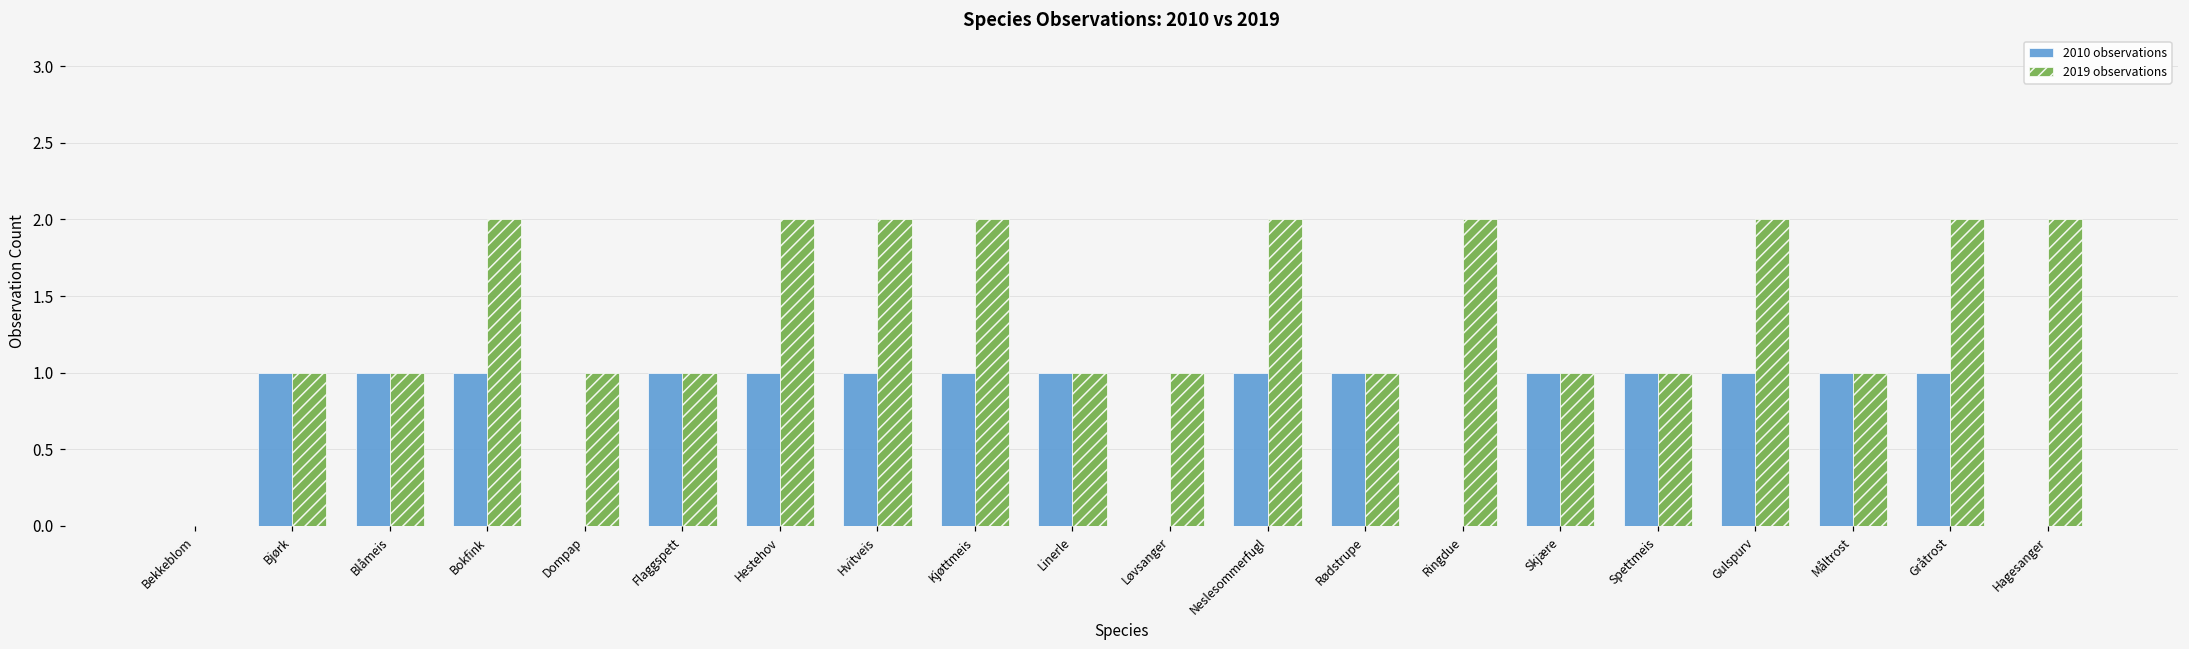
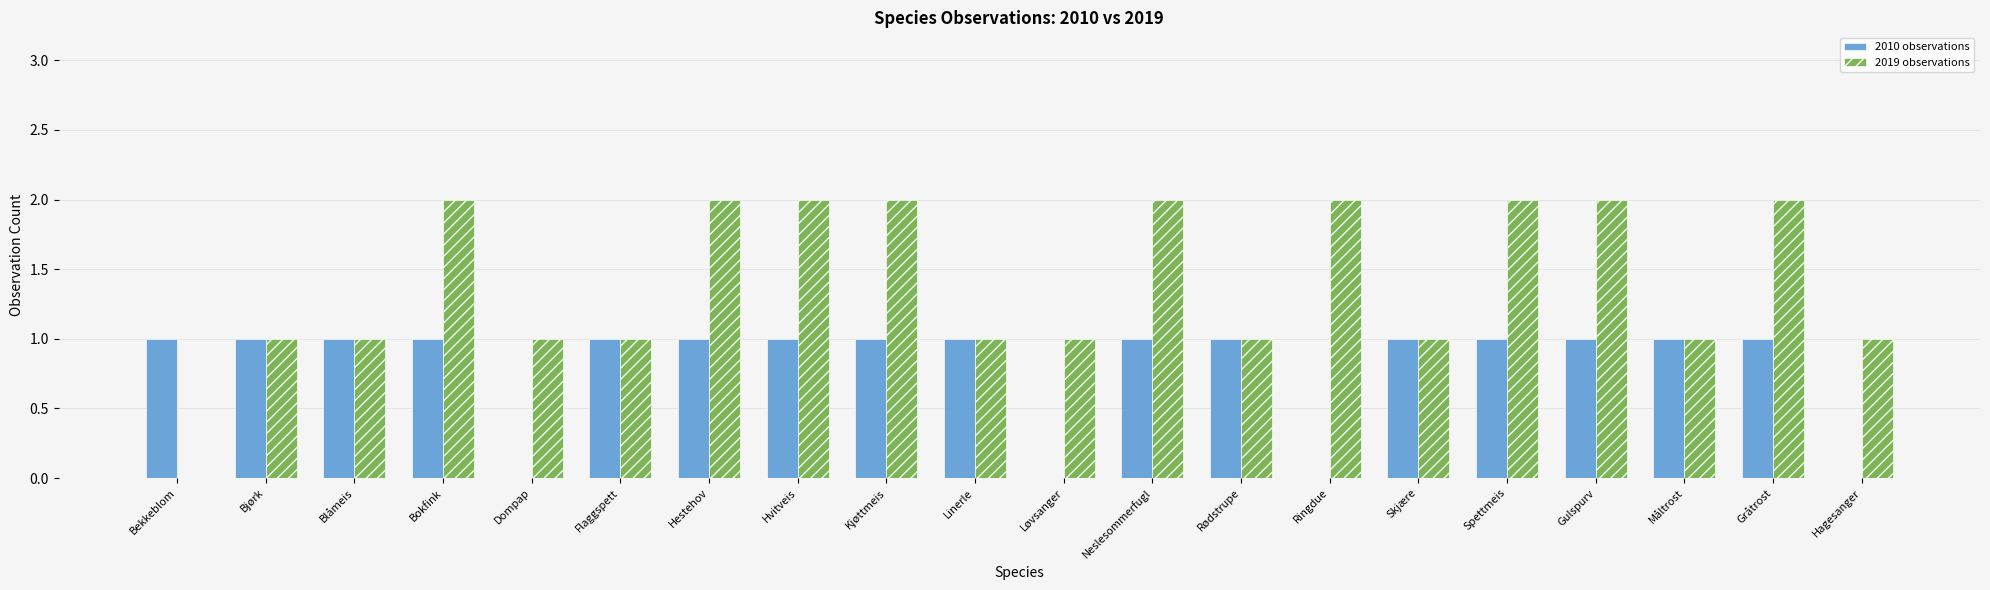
  {
    "2010 observations": {
-     "Bekkeblom": 0,
+     "Bekkeblom": 1,
      "Bjørk": 1,
      "Blåmeis": 1,
      "Bokfink": 1,
      "Dompap": 0,
      "Flaggspett": 1,
      "Hestehov": 1,
      "Hvitveis": 1,
      "Kjøttmeis": 1,
      "Linerle": 1,
      "Løvsanger": 0,
      "Neslesommerfugl": 1,
      "Rødstrupe": 1,
      "Ringdue": 0,
      "Skjære": 1,
      "Spettmeis": 1,
      "Gulspurv": 1,
      "Måltrost": 1,
      "Gråtrost": 1,
      "Hagesanger": 0
    },
    "2019 observations": {
      "Bekkeblom": 0,
      "Bjørk": 1,
      "Blåmeis": 1,
      "Bokfink": 2,
      "Dompap": 1,
      "Flaggspett": 1,
      "Hestehov": 2,
      "Hvitveis": 2,
      "Kjøttmeis": 2,
      "Linerle": 1,
      "Løvsanger": 1,
      "Neslesommerfugl": 2,
      "Rødstrupe": 1,
      "Ringdue": 2,
      "Skjære": 1,
-     "Spettmeis": 1,
+     "Spettmeis": 2,
      "Gulspurv": 2,
      "Måltrost": 1,
      "Gråtrost": 2,
-     "Hagesanger": 2
+     "Hagesanger": 1
    }
  }
